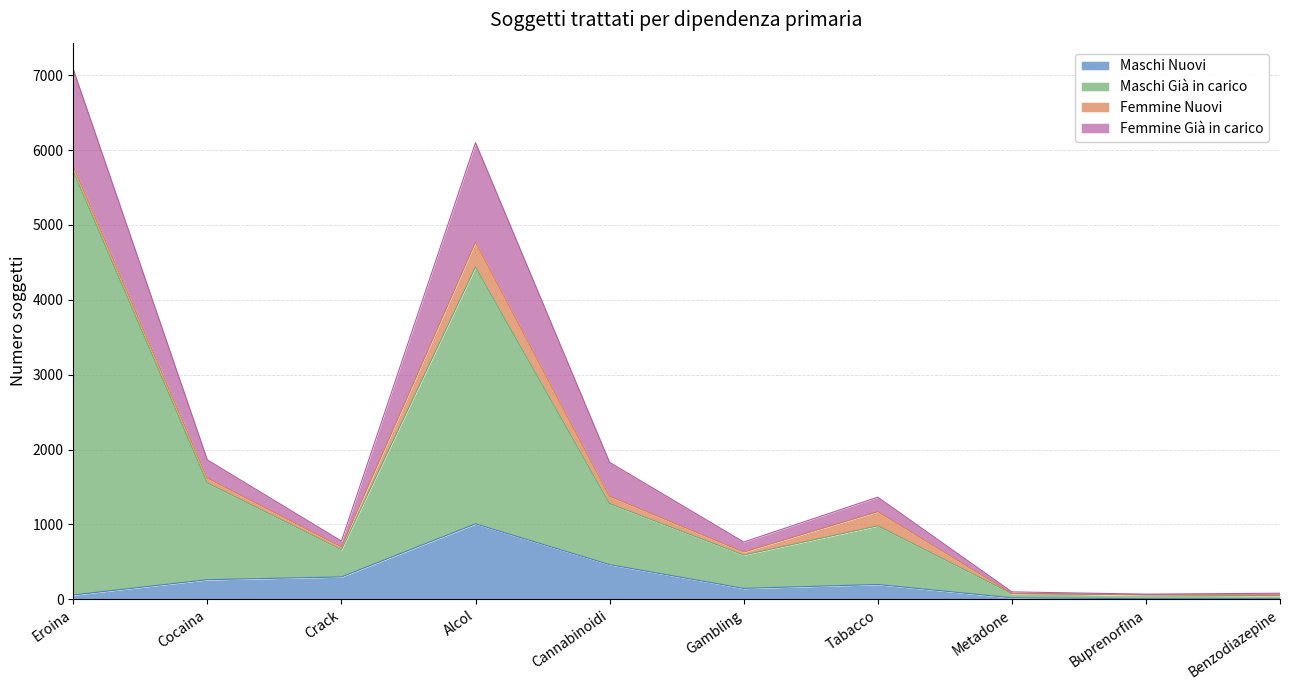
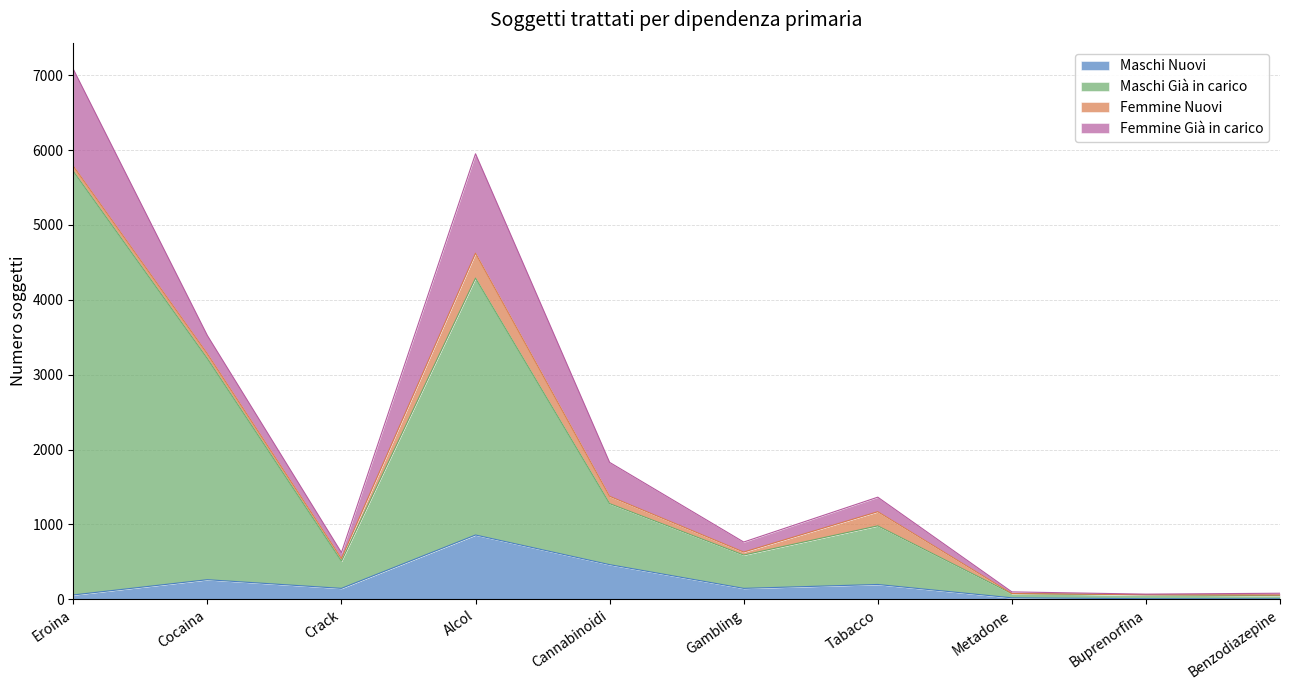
  {
    "Maschi Nuovi": {
      "Eroina": 100,
      "Cocaina": 300,
-     "Crack": 300,
-     "Alcol": 1000,
+     "Crack": 100,
+     "Alcol": 900,
      "Cannabinoidi": 500,
      "Gambling": 100,
      "Tabacco": 200,
      "Metadone": 0,
      "Buprenorfina": 0,
      "Benzodiazepine": 0
    },
    "Maschi Già in carico": {
      "Eroina": 5700,
-     "Cocaina": 1300,
+     "Cocaina": 3000,
      "Crack": 400,
      "Alcol": 3400,
      "Cannabinoidi": 800,
      "Gambling": 400,
      "Tabacco": 800
    },
    "Femmine Nuovi": {
      "Eroina": 100,
      "Cocaina": 100,
      "Crack": 0,
      "Alcol": 300,
      "Cannabinoidi": 100,
      "Gambling": 0,
      "Tabacco": 200
    },
    "Femmine Già in carico": {
      "Eroina": 1300,
      "Cocaina": 200,
      "Crack": 100,
      "Alcol": 1300,
      "Cannabinoidi": 500,
      "Gambling": 100,
      "Tabacco": 200
    }
  }
